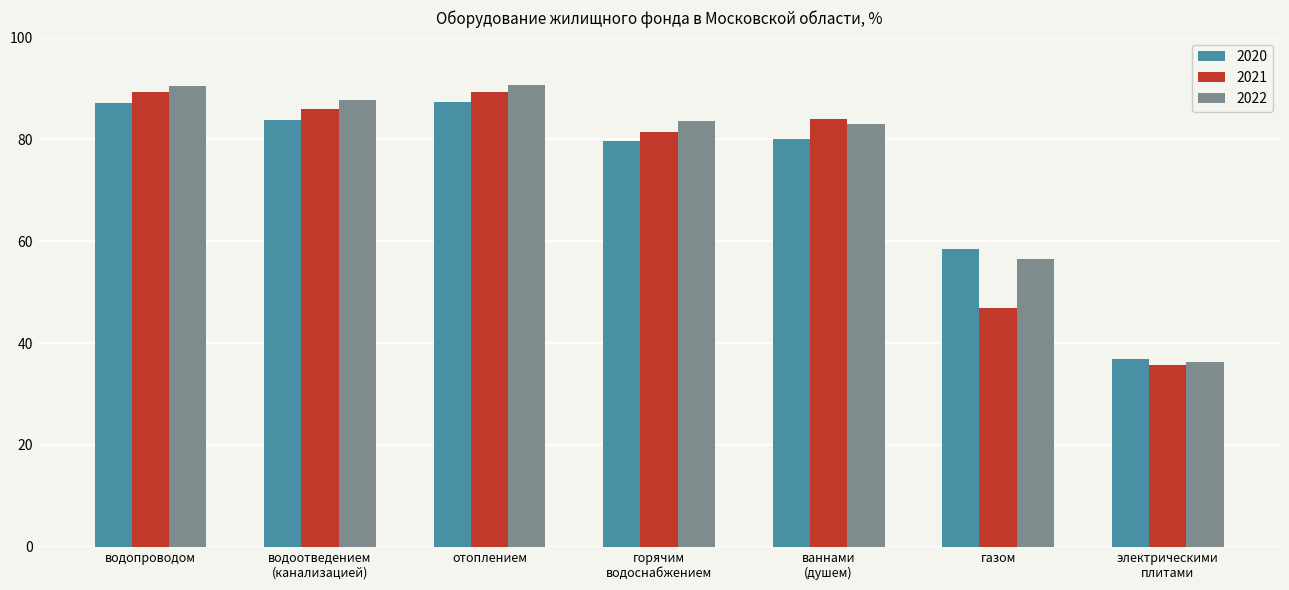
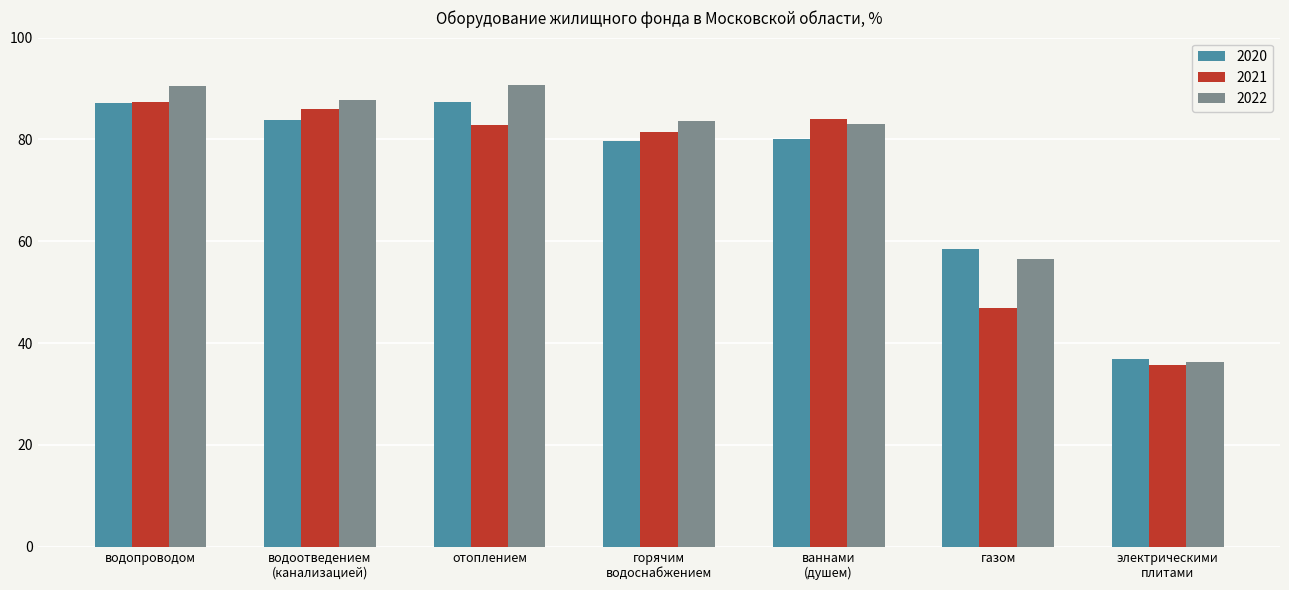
  {
    "2021": {
-     "водопроводом": 89,
+     "водопроводом": 87,
      "водоотведением (канализацией)": 86,
-     "отоплением": 89,
+     "отоплением": 83,
      "горячим водоснабжением": 82,
      "ваннами (душем)": 84,
      "газом": 47,
      "электрическими плитами": 36
    }
  }
